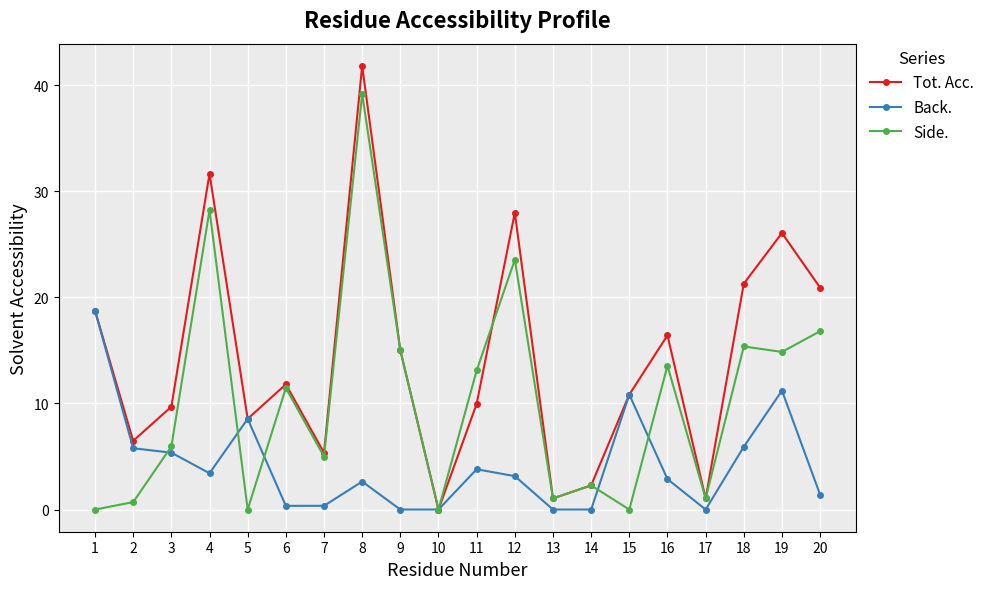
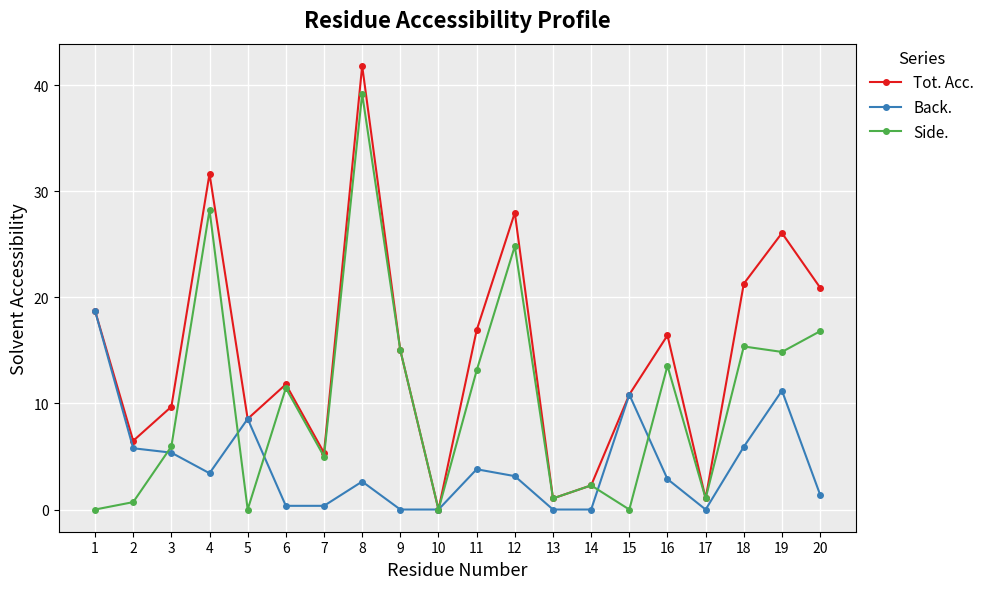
  {
    "Tot. Acc.": {
      "2": 6.5,
      "3": 9.7,
      "4": 31.7,
      "6": 11.8,
      "7": 5.3,
      "8": 41.8,
-     "11": 10.0,
+     "11": 16.9,
      "12": 28.0,
      "16": 16.4,
      "18": 21.3,
      "19": 26.1,
      "20": 20.9
    },
    "Back.": {
      "2": 5.8,
      "3": 5.4,
      "4": 3.4,
      "6": 0.3,
      "7": 0.3,
      "8": 2.6,
      "9": 0.0,
      "11": 3.8,
      "12": 3.1,
      "13": 0.0,
      "14": 0.0,
      "16": 2.9,
      "17": 0.0,
      "18": 5.9,
      "19": 11.2,
      "20": 1.4
    },
    "Side.": {
      "1": 0.0,
      "2": 0.7,
      "3": 5.9,
      "4": 28.2,
      "5": 0.0,
      "6": 11.5,
      "7": 5.0,
      "8": 39.2,
      "11": 13.1,
-     "12": 23.5,
+     "12": 24.8,
      "15": 0.0,
      "16": 13.5,
      "18": 15.4,
      "19": 14.9,
      "20": 16.8
    }
  }
